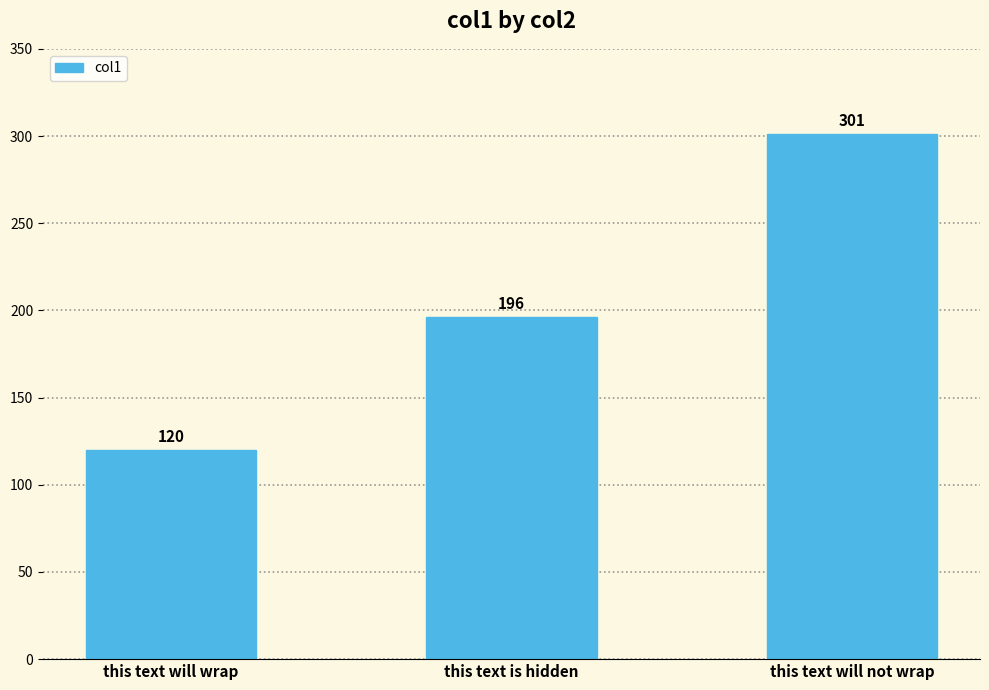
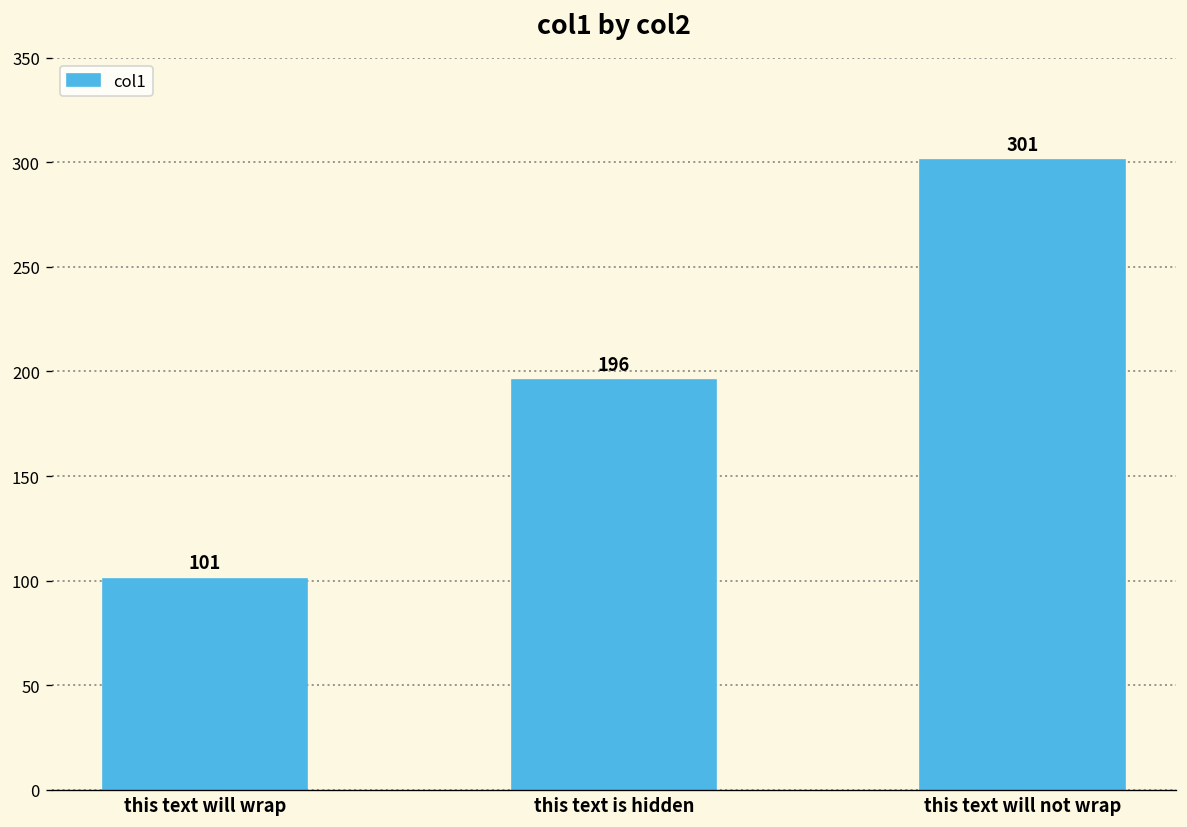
  {
-   "this text will wrap": 120,
+   "this text will wrap": 101,
    "this text is hidden": 196,
    "this text will not wrap": 301
  }
